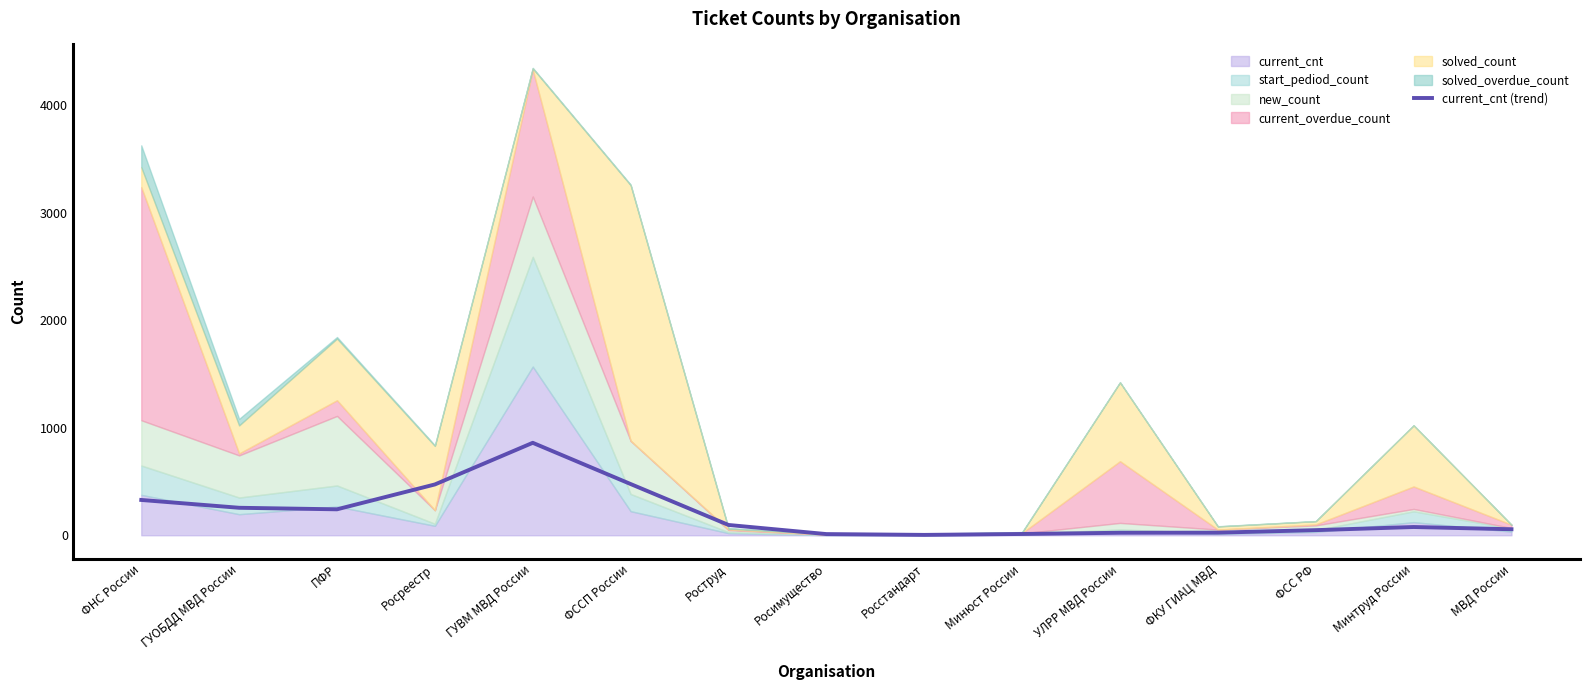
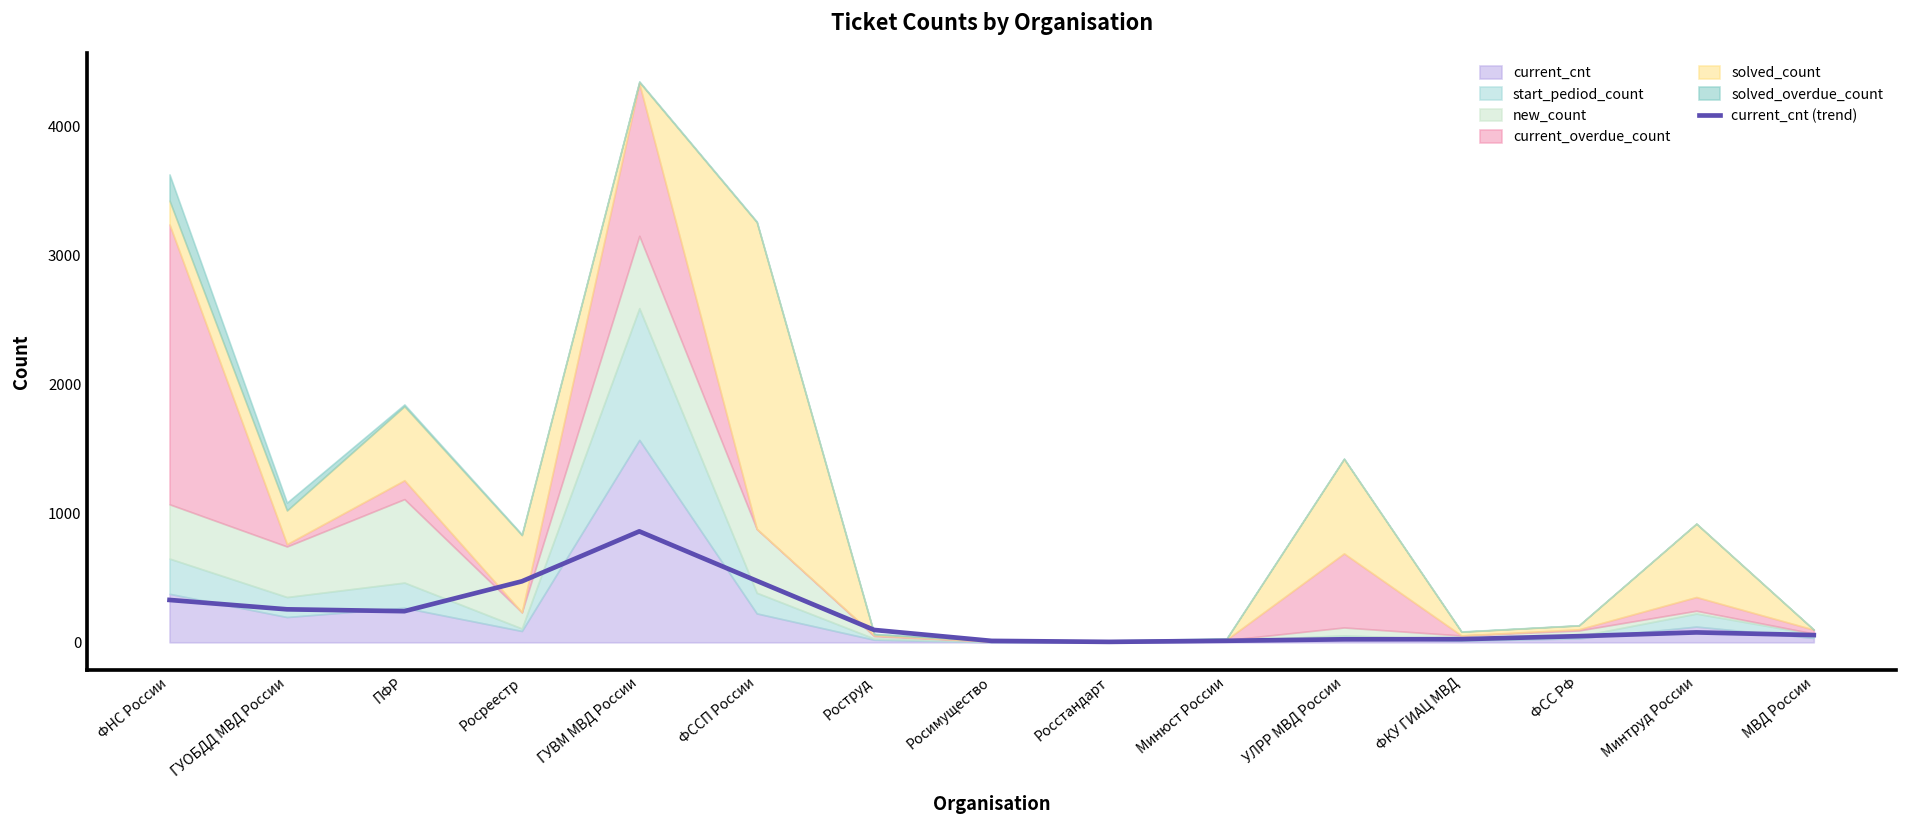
  {
    "current_cnt (trend)": {
      "ФНС России": 330,
      "ГУОБДД МВД России": 260,
      "ПФР": 240,
      "Росреестр": 470,
      "ГУВМ МВД России": 860,
      "ФССП России": 480,
      "Роструд": 100,
      "Минтруд России": 80
    },
    "current_overdue_count": {
      "ФНС России": 2170,
      "ПФР": 150,
      "УЛРР МВД России": 570,
-     "Минтруд России": 210
+     "Минтруд России": 110
    },
    "solved_count": {
      "ФНС России": 190,
      "ГУОБДД МВД России": 260
    }
  }
